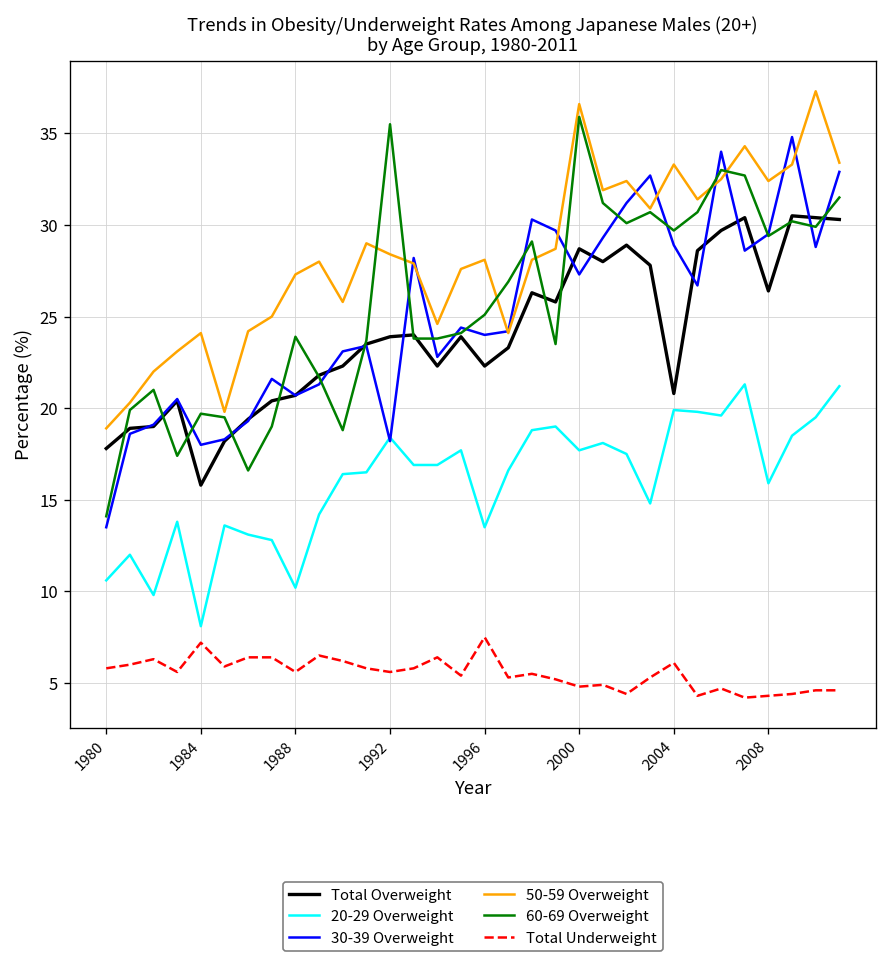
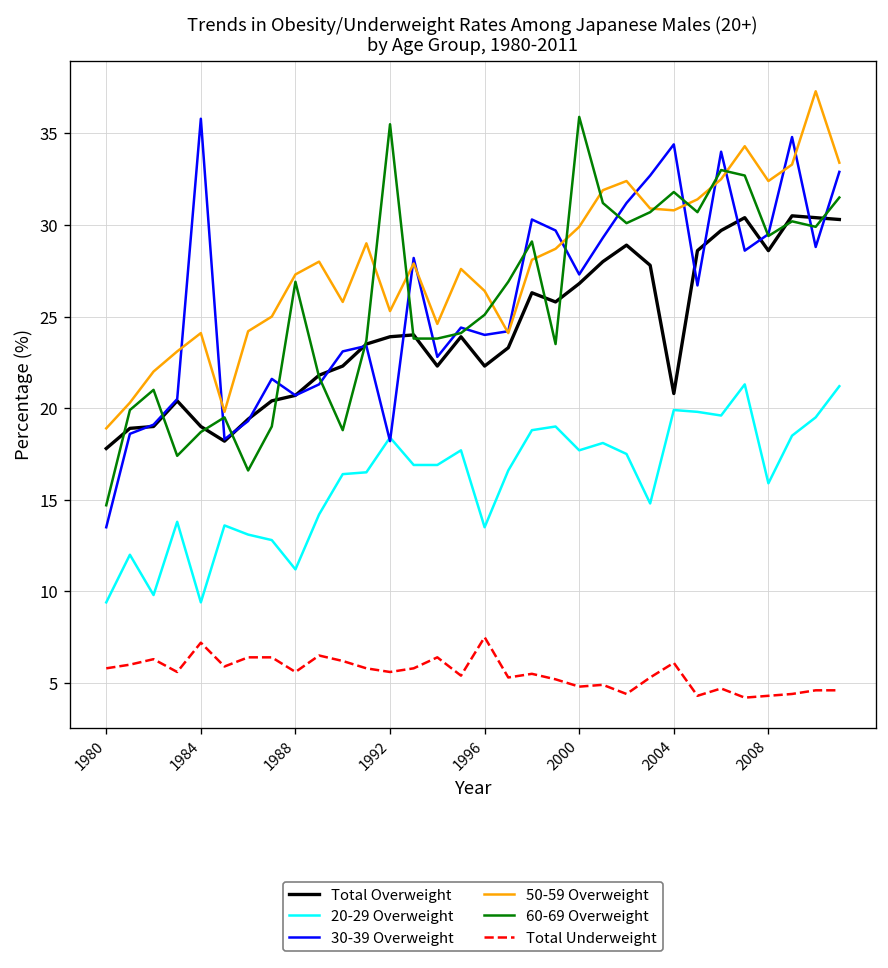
  {
    "Total Overweight": {
      "1980": 17.8,
-     "1984": 15.8,
+     "1984": 19.0,
      "1992": 23.9,
      "1996": 22.3,
-     "2000": 28.7,
+     "2000": 26.8,
      "2004": 20.8,
-     "2008": 26.4
+     "2008": 28.6
    },
    "20-29 Overweight": {
-     "1980": 10.6,
-     "1984": 8.1,
-     "1988": 10.2,
+     "1980": 9.4,
+     "1984": 9.4,
+     "1988": 11.2,
      "1992": 18.4,
      "1996": 13.5,
      "2000": 17.7,
      "2004": 19.9,
      "2008": 15.9
    },
    "30-39 Overweight": {
      "1980": 13.5,
-     "1984": 18.0,
+     "1984": 35.8,
      "1992": 18.2,
      "1996": 24.0,
      "2000": 27.3,
-     "2004": 28.9
+     "2004": 34.4
    },
    "50-59 Overweight": {
      "1980": 18.9,
      "1984": 24.1,
      "1988": 27.3,
-     "1992": 28.4,
-     "1996": 28.1,
-     "2000": 36.6,
-     "2004": 33.3,
+     "1992": 25.3,
+     "1996": 26.4,
+     "2000": 29.9,
+     "2004": 30.8,
      "2008": 32.4
    },
    "60-69 Overweight": {
-     "1980": 14.1,
-     "1984": 19.7,
-     "1988": 23.9,
+     "1980": 14.7,
+     "1984": 18.7,
+     "1988": 26.9,
      "1992": 35.5,
      "1996": 25.1,
      "2000": 35.9,
-     "2004": 29.7
+     "2004": 31.8
    },
    "Total Underweight": {
      "1980": 5.8,
      "1984": 7.2,
      "1988": 5.6,
      "1992": 5.6,
      "1996": 7.5,
      "2000": 4.8,
      "2004": 6.1,
      "2008": 4.3
    }
  }
